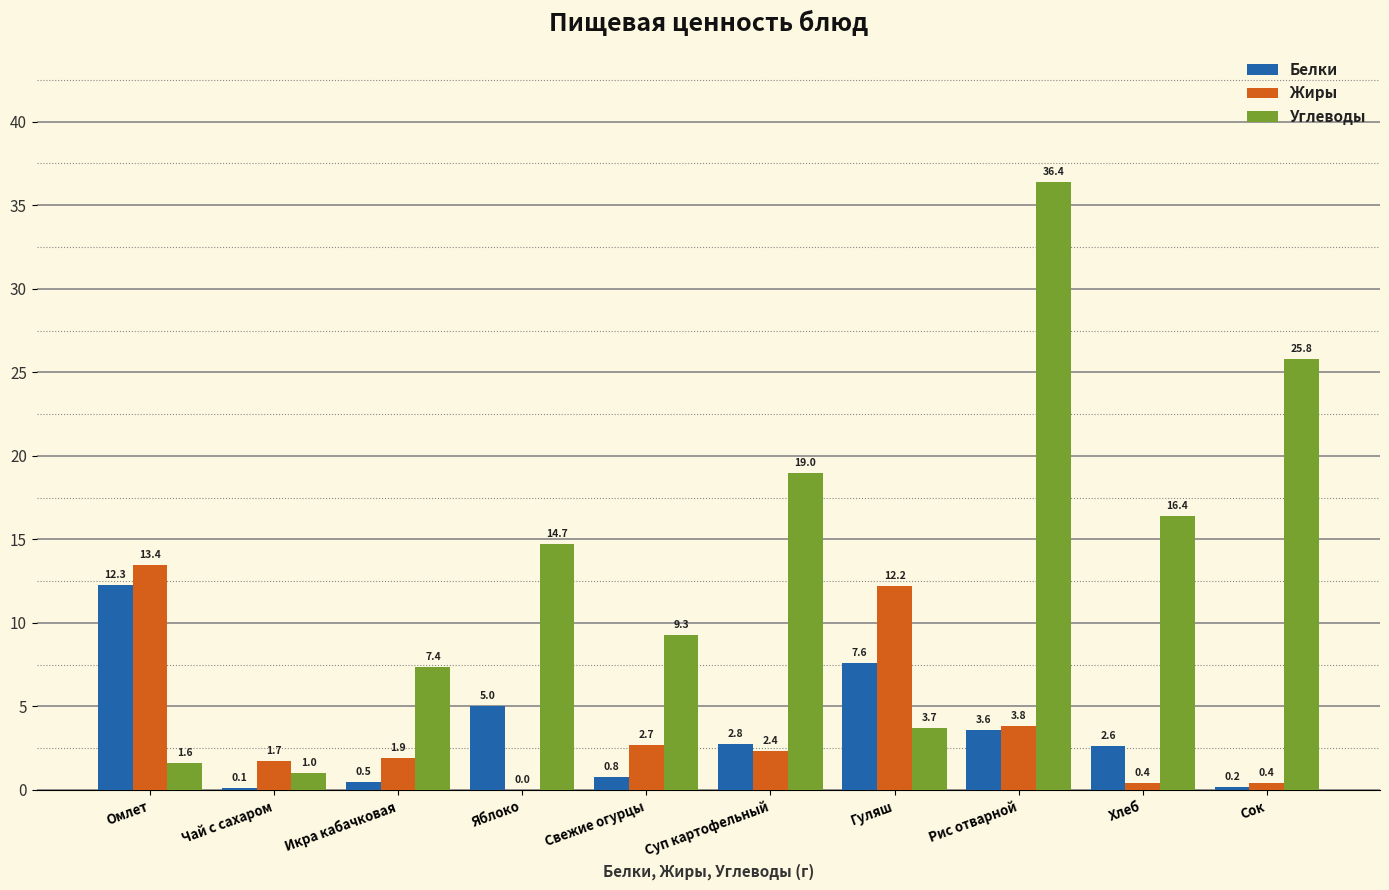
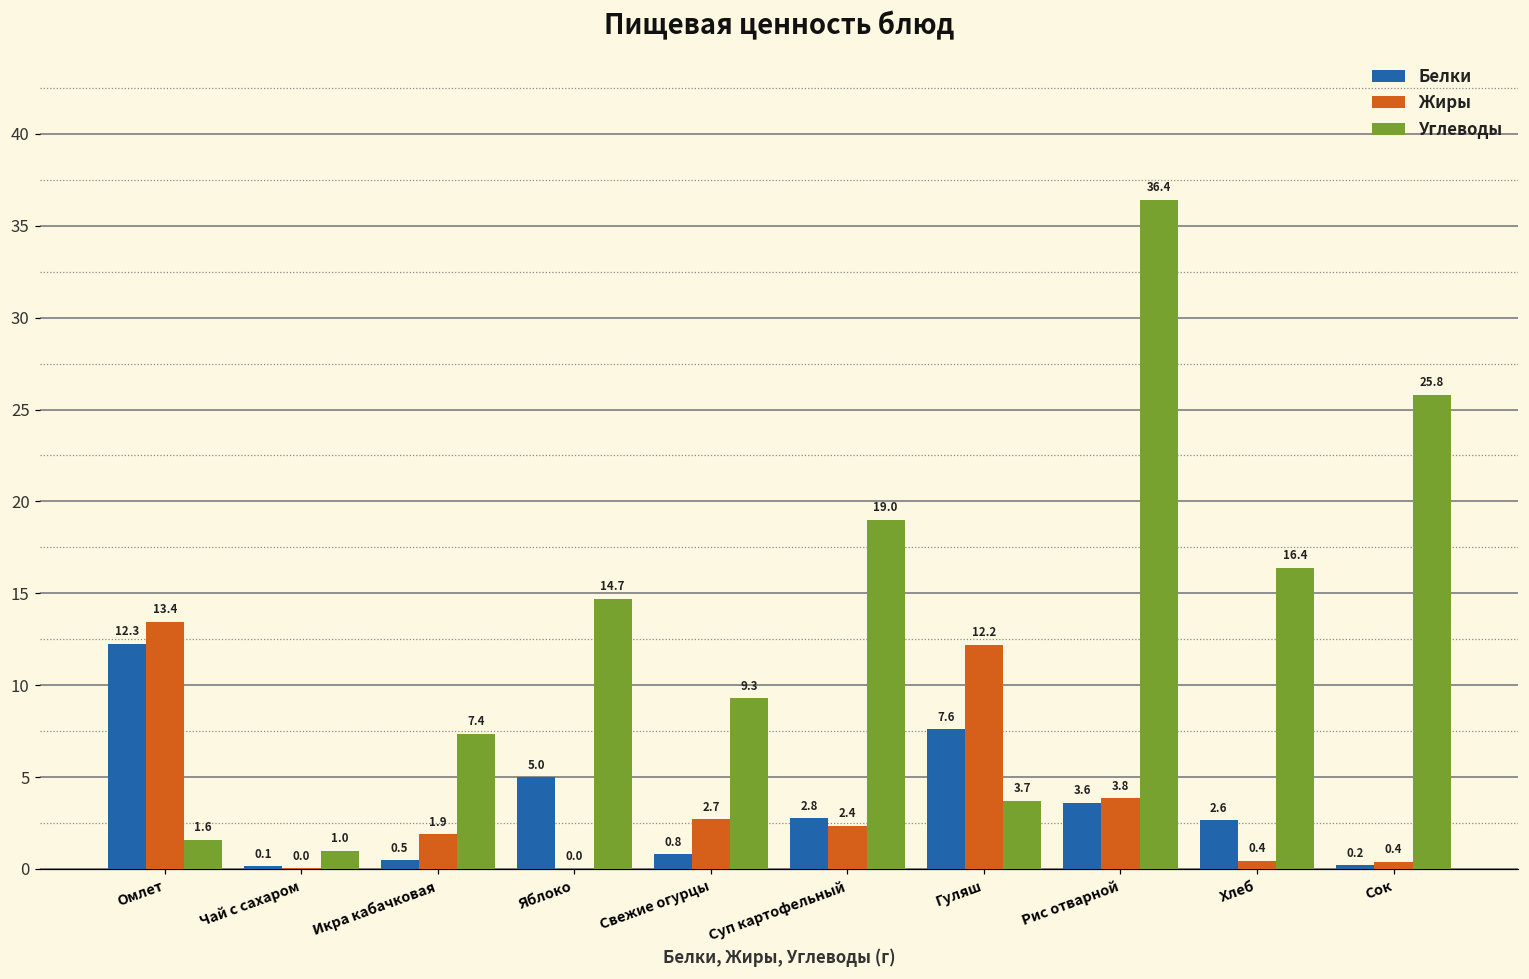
  {
    "Белки": {
      "Омлет": 12.3,
      "Чай с сахаром": 0.1,
      "Икра кабачковая": 0.5,
      "Яблоко": 5.0,
      "Свежие огурцы": 0.8,
      "Суп картофельный": 2.8,
      "Гуляш": 7.6,
      "Рис отварной": 3.6,
      "Хлеб": 2.6,
      "Сок": 0.2
    },
    "Жиры": {
      "Омлет": 13.4,
-     "Чай с сахаром": 1.7,
+     "Чай с сахаром": 0.0,
      "Икра кабачковая": 1.9,
      "Яблоко": 0.0,
      "Свежие огурцы": 2.7,
      "Суп картофельный": 2.4,
      "Гуляш": 12.2,
      "Рис отварной": 3.8,
      "Хлеб": 0.4,
      "Сок": 0.4
    },
    "Углеводы": {
      "Омлет": 1.6,
      "Чай с сахаром": 1.0,
      "Икра кабачковая": 7.4,
      "Яблоко": 14.7,
      "Свежие огурцы": 9.3,
      "Суп картофельный": 19.0,
      "Гуляш": 3.7,
      "Рис отварной": 36.4,
      "Хлеб": 16.4,
      "Сок": 25.8
    }
  }
